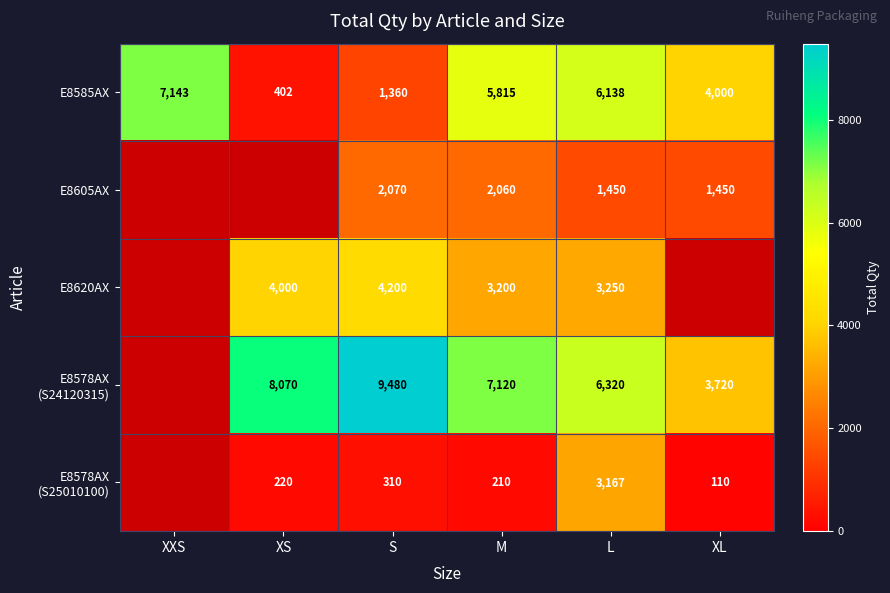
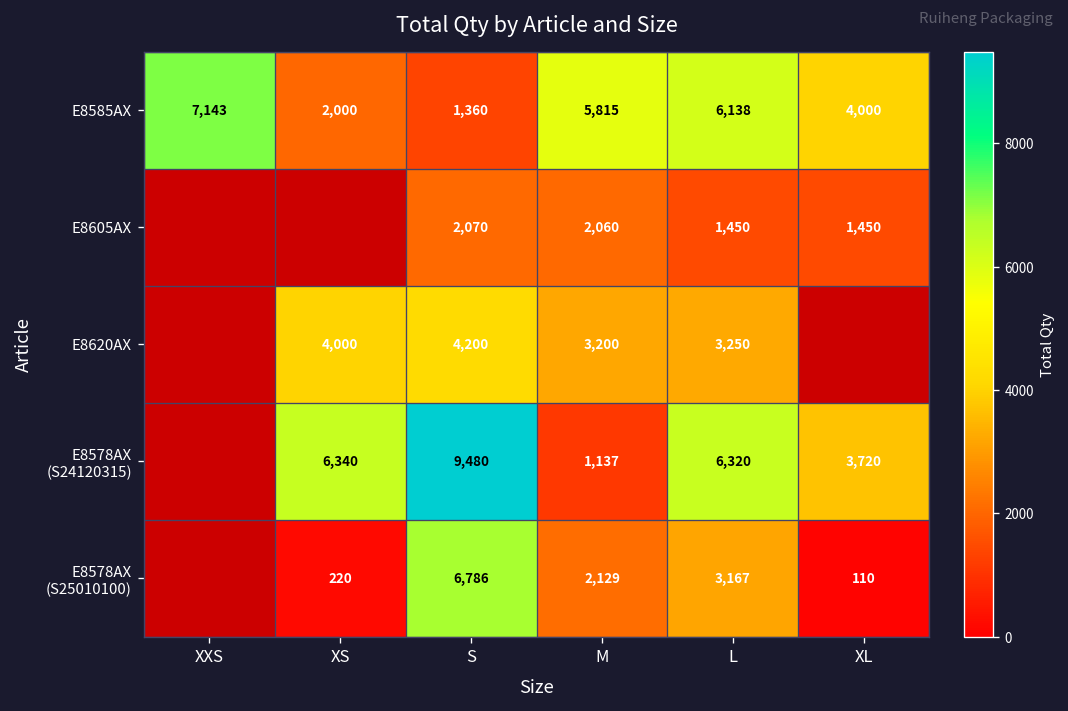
  {
    "E8585AX": {
      "XXS": "7,143",
-     "XS": "402",
+     "XS": "2,000",
      "S": "1,360",
      "M": "5,815",
      "L": "6,138",
      "XL": "4,000"
    },
    "E8605AX": {
      "S": "2,070",
      "M": "2,060",
      "L": "1,450",
      "XL": "1,450"
    },
    "E8620AX": {
      "XS": "4,000",
      "S": "4,200",
      "M": "3,200",
      "L": "3,250"
    },
    "E8578AX (S24120315)": {
-     "XS": "8,070",
+     "XS": "6,340",
      "S": "9,480",
-     "M": "7,120",
+     "M": "1,137",
      "L": "6,320",
      "XL": "3,720"
    },
    "E8578AX (S25010100)": {
      "XS": "220",
-     "S": "310",
-     "M": "210",
+     "S": "6,786",
+     "M": "2,129",
      "L": "3,167",
      "XL": "110"
    }
  }
